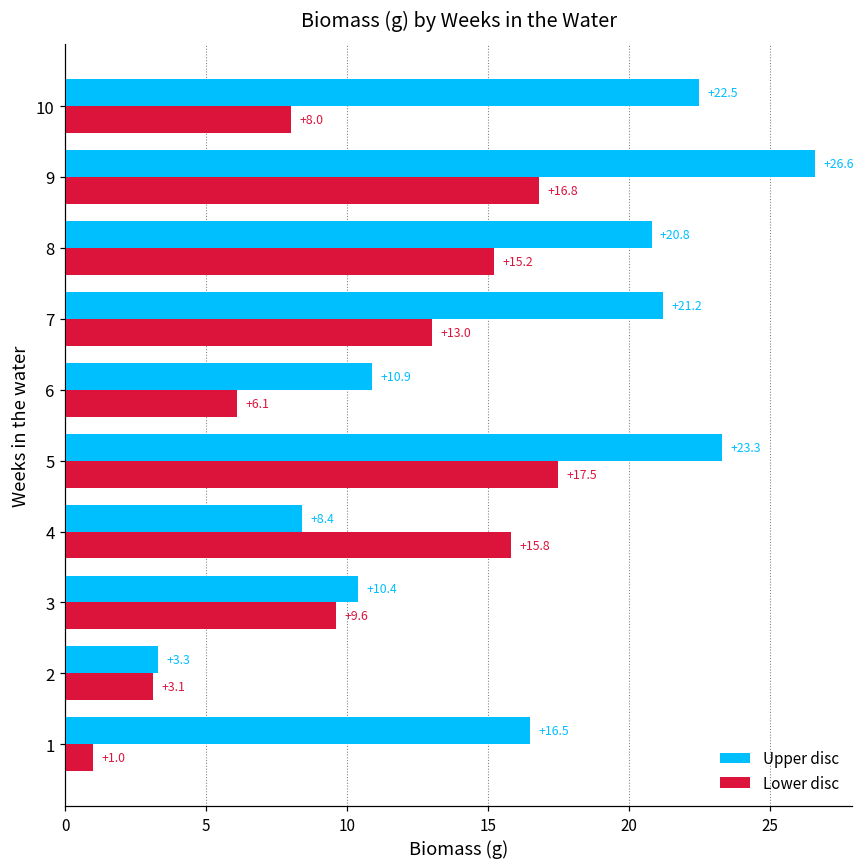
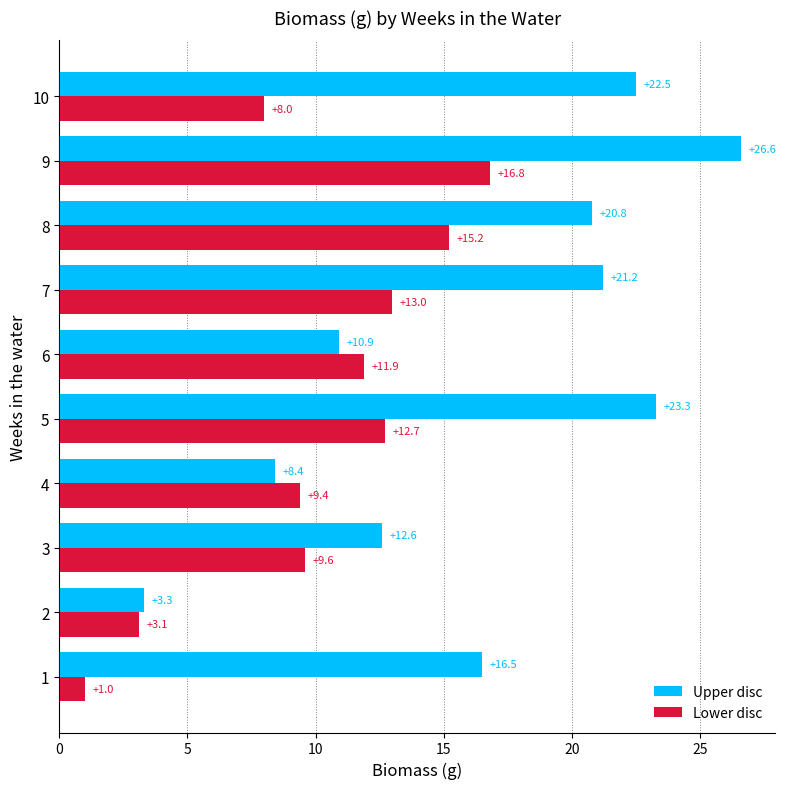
  {
    "Upper disc": {
      "10": "+22.5",
      "9": "+26.6",
      "8": "+20.8",
      "7": "+21.2",
      "6": "+10.9",
      "5": "+23.3",
      "4": "+8.4",
-     "3": "+10.4",
+     "3": "+12.6",
      "2": "+3.3",
      "1": "+16.5"
    },
    "Lower disc": {
      "10": "+8.0",
      "9": "+16.8",
      "8": "+15.2",
      "7": "+13.0",
-     "6": "+6.1",
-     "5": "+17.5",
-     "4": "+15.8",
+     "6": "+11.9",
+     "5": "+12.7",
+     "4": "+9.4",
      "3": "+9.6",
      "2": "+3.1",
      "1": "+1.0"
    }
  }
